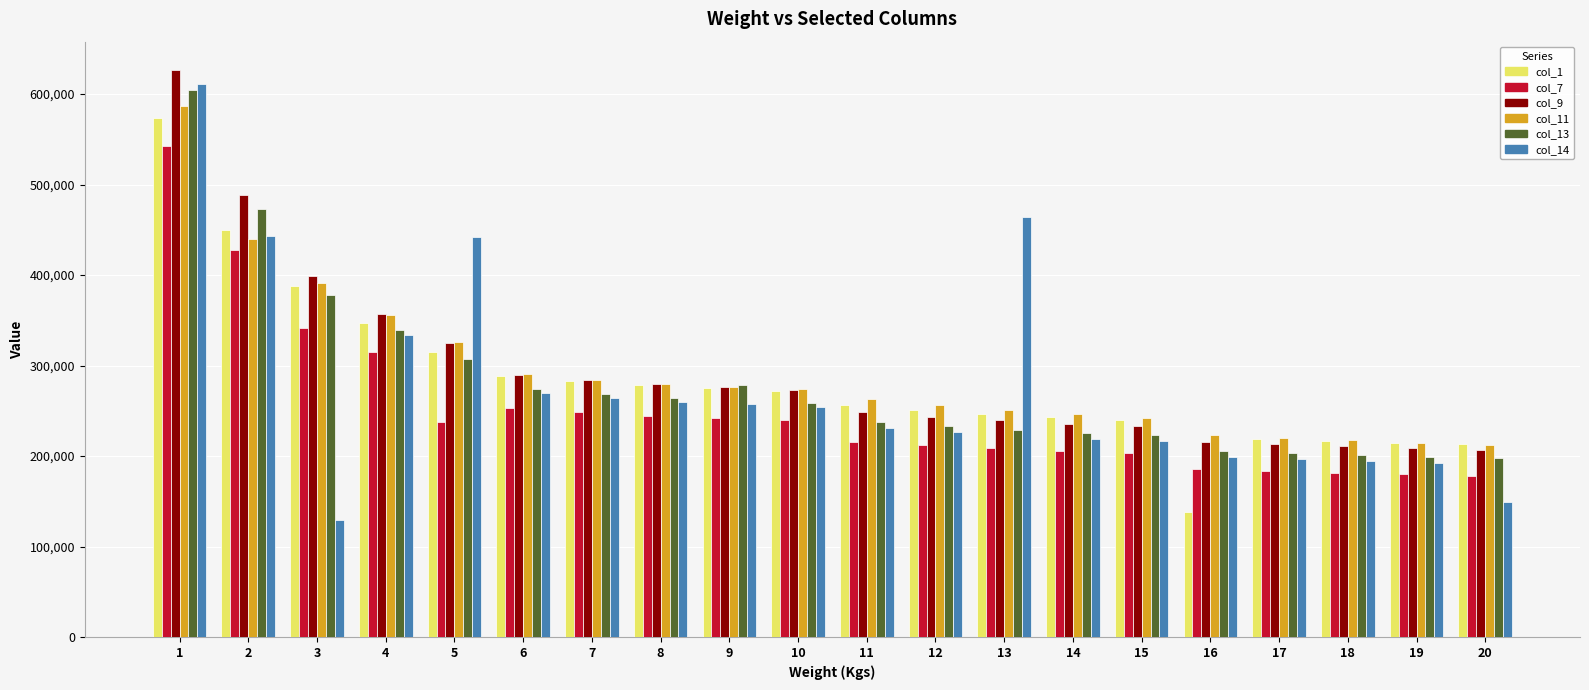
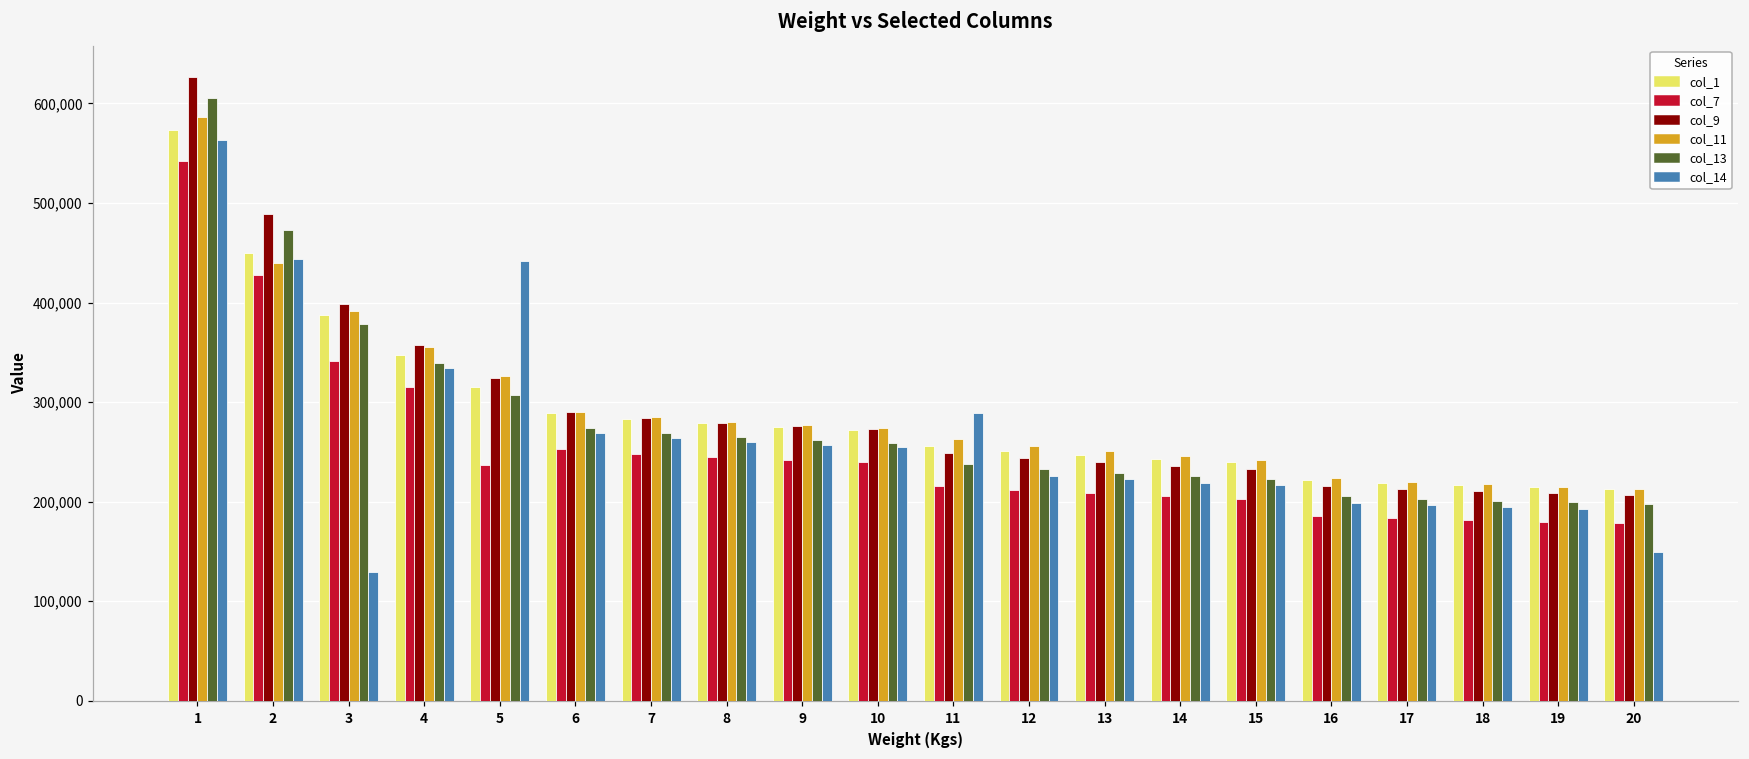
  {
    "col_1": {
      "1": "570,000",
      "2": "450,000",
      "3": "390,000",
      "4": "350,000",
      "5": "320,000",
      "6": "290,000",
      "7": "280,000",
      "8": "280,000",
      "9": "280,000",
      "10": "270,000",
      "11": "260,000",
      "12": "250,000",
      "13": "250,000",
      "14": "240,000",
      "15": "240,000",
-     "16": "140,000",
+     "16": "220,000",
      "17": "220,000",
      "18": "220,000",
      "19": "210,000",
      "20": "210,000"
    },
    "col_7": {
      "1": "540,000",
      "2": "430,000",
      "3": "340,000",
      "4": "320,000",
      "5": "240,000",
      "6": "250,000",
      "7": "250,000",
      "8": "240,000",
      "9": "240,000",
      "10": "240,000",
      "11": "220,000",
      "12": "210,000",
      "13": "210,000",
      "14": "210,000",
      "15": "200,000",
      "16": "190,000",
      "17": "180,000",
      "18": "180,000",
      "19": "180,000",
      "20": "180,000"
    },
    "col_9": {
      "1": "630,000",
      "2": "490,000",
      "3": "400,000",
      "4": "360,000",
      "5": "320,000",
      "6": "290,000",
      "7": "280,000",
      "8": "280,000",
      "9": "280,000",
      "10": "270,000",
      "11": "250,000",
      "12": "240,000",
      "13": "240,000",
      "14": "240,000",
      "15": "230,000",
      "16": "220,000",
      "17": "210,000",
      "18": "210,000",
      "19": "210,000",
      "20": "210,000"
    },
    "col_11": {
      "1": "590,000",
      "2": "440,000",
      "3": "390,000",
      "4": "360,000",
      "5": "330,000",
      "6": "290,000",
      "7": "280,000",
      "8": "280,000",
      "9": "280,000",
      "10": "270,000",
      "11": "260,000",
      "12": "260,000",
      "13": "250,000",
      "14": "250,000",
      "15": "240,000",
      "16": "220,000",
      "17": "220,000",
      "18": "220,000",
      "19": "210,000",
      "20": "210,000"
    },
    "col_13": {
      "1": "610,000",
      "2": "470,000",
      "3": "380,000",
      "4": "340,000",
      "5": "310,000",
      "6": "270,000",
      "7": "270,000",
      "8": "260,000",
-     "9": "280,000",
+     "9": "260,000",
      "10": "260,000",
      "11": "240,000",
      "12": "230,000",
      "13": "230,000",
      "14": "230,000",
      "15": "220,000",
      "16": "210,000",
      "17": "200,000",
      "18": "200,000",
      "19": "200,000",
      "20": "200,000"
    },
    "col_14": {
-     "1": "610,000",
+     "1": "560,000",
      "2": "440,000",
      "3": "130,000",
      "4": "330,000",
      "5": "440,000",
      "6": "270,000",
      "7": "260,000",
      "8": "260,000",
      "9": "260,000",
      "10": "250,000",
-     "11": "230,000",
+     "11": "290,000",
      "12": "230,000",
-     "13": "460,000",
+     "13": "220,000",
      "14": "220,000",
      "15": "220,000",
      "16": "200,000",
      "17": "200,000",
      "18": "190,000",
      "19": "190,000",
      "20": "150,000"
    }
  }
